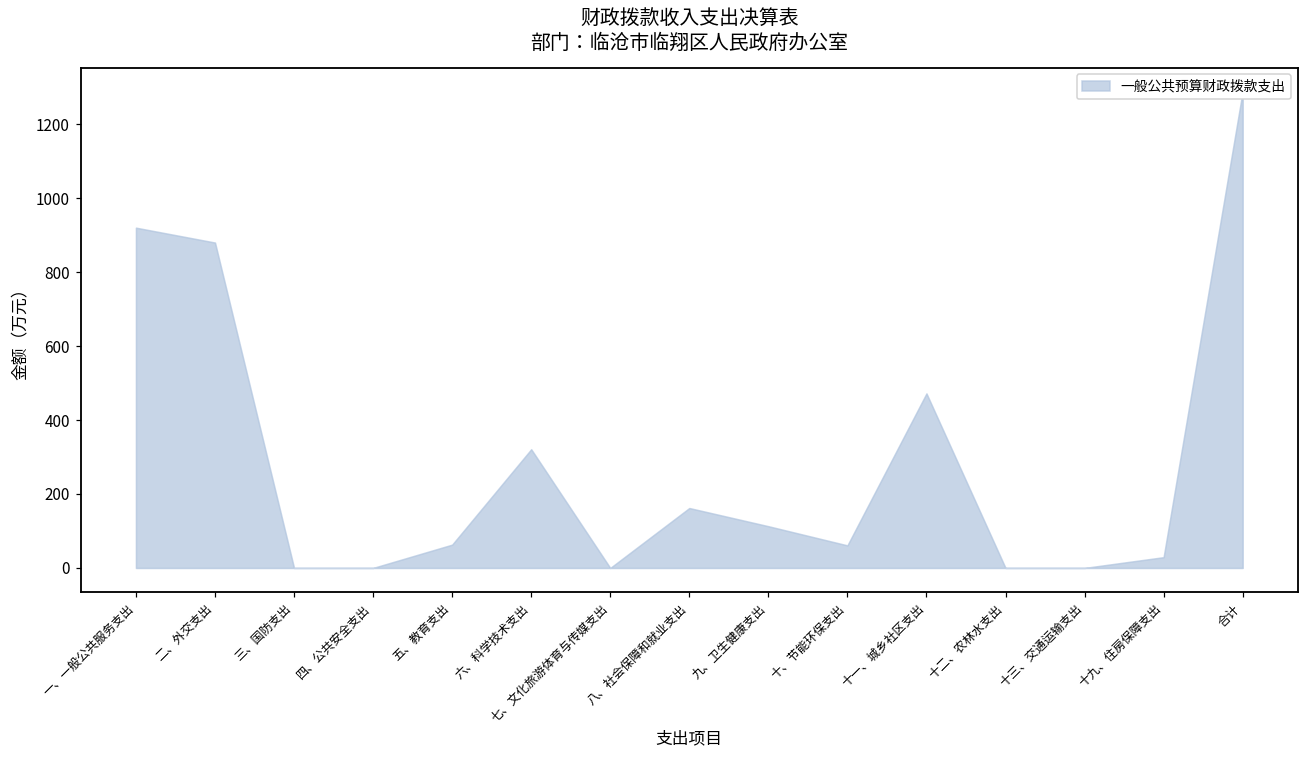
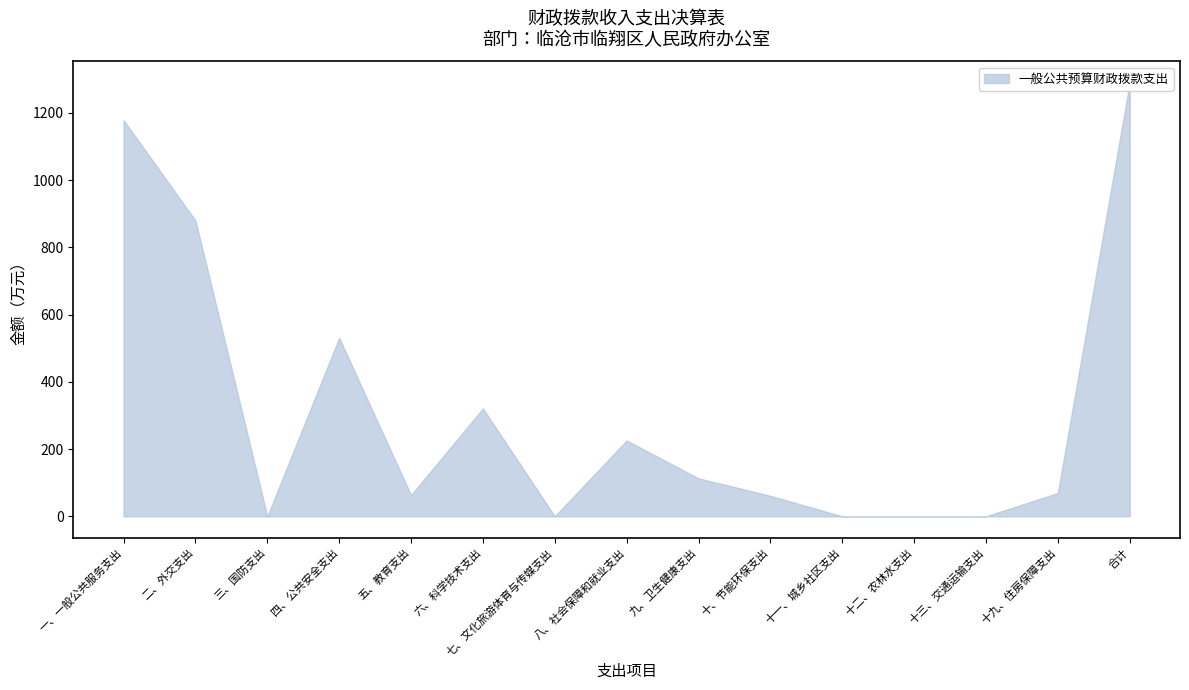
  {
-   "一、一般公共服务支出": 920,
+   "一、一般公共服务支出": 1180,
    "二、外交支出": 880,
    "三、国防支出": 0,
-   "四、公共安全支出": 0,
+   "四、公共安全支出": 530,
    "五、教育支出": 60,
    "六、科学技术支出": 320,
    "七、文化旅游体育与传媒支出": 0,
-   "八、社会保障和就业支出": 160,
+   "八、社会保障和就业支出": 230,
    "九、卫生健康支出": 110,
    "十、节能环保支出": 60,
-   "十一、城乡社区支出": 470,
+   "十一、城乡社区支出": 0,
    "十二、农林水支出": 0,
    "十三、交通运输支出": 0,
-   "十九、住房保障支出": 30
+   "十九、住房保障支出": 70
  }
